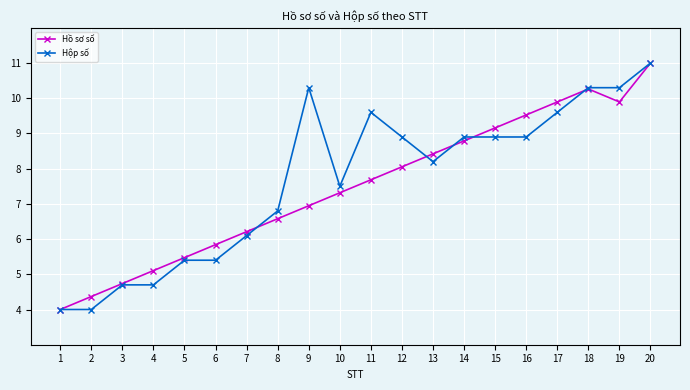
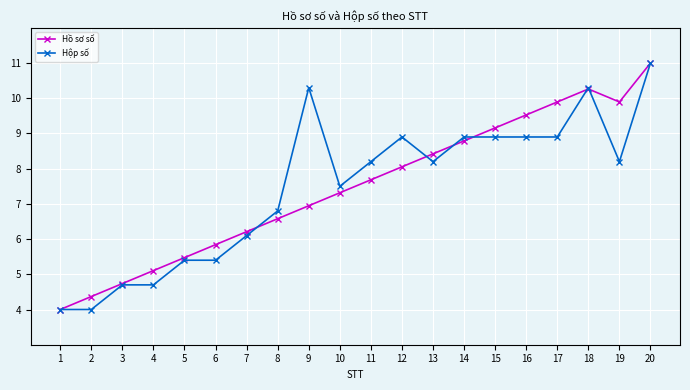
  {
    "Hồ sơ số": {
      "2": 4.4,
      "4": 5.1,
      "5": 5.5,
      "6": 5.8,
      "7": 6.2,
      "8": 6.6,
      "9": 6.9,
      "10": 7.3,
      "11": 7.7,
      "12": 8.1,
      "13": 8.4,
      "14": 8.8,
      "15": 9.2,
      "16": 9.5,
      "17": 9.9,
      "19": 9.9
    },
    "Hộp số": {
      "2": 4.0,
      "4": 4.7,
      "5": 5.4,
      "6": 5.4,
      "7": 6.1,
      "8": 6.8,
      "9": 10.3,
      "10": 7.5,
-     "11": 9.6,
+     "11": 8.2,
      "12": 8.9,
      "13": 8.2,
      "14": 8.9,
      "15": 8.9,
      "16": 8.9,
-     "17": 9.6,
-     "19": 10.3
+     "17": 8.9,
+     "19": 8.2
    }
  }
